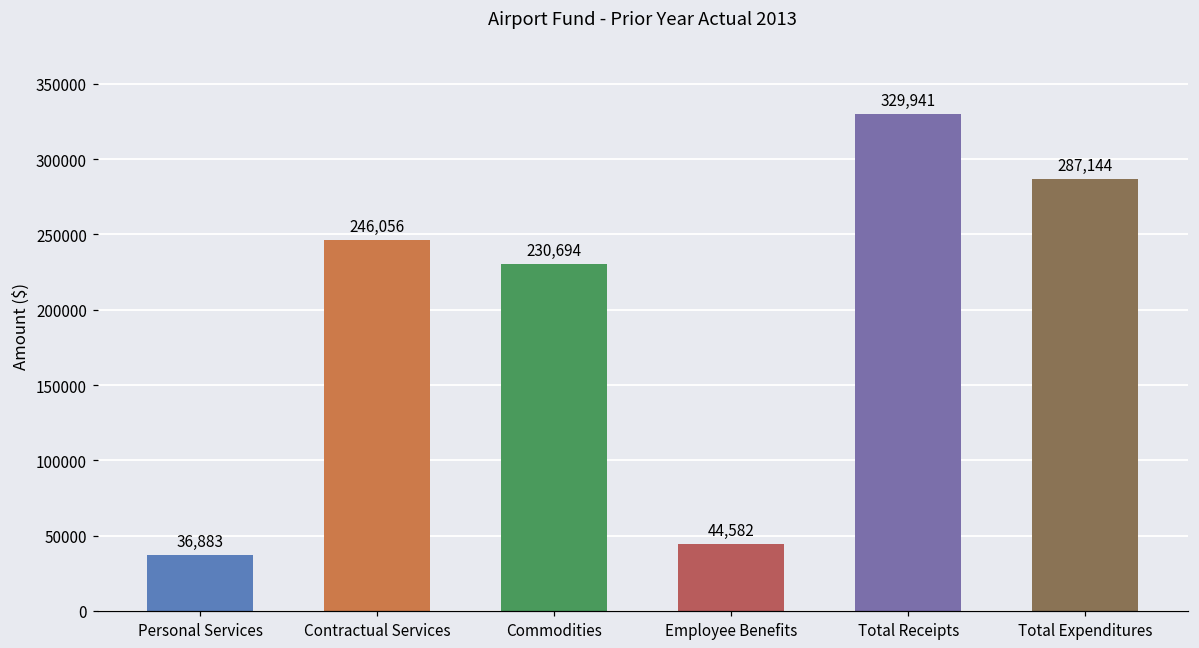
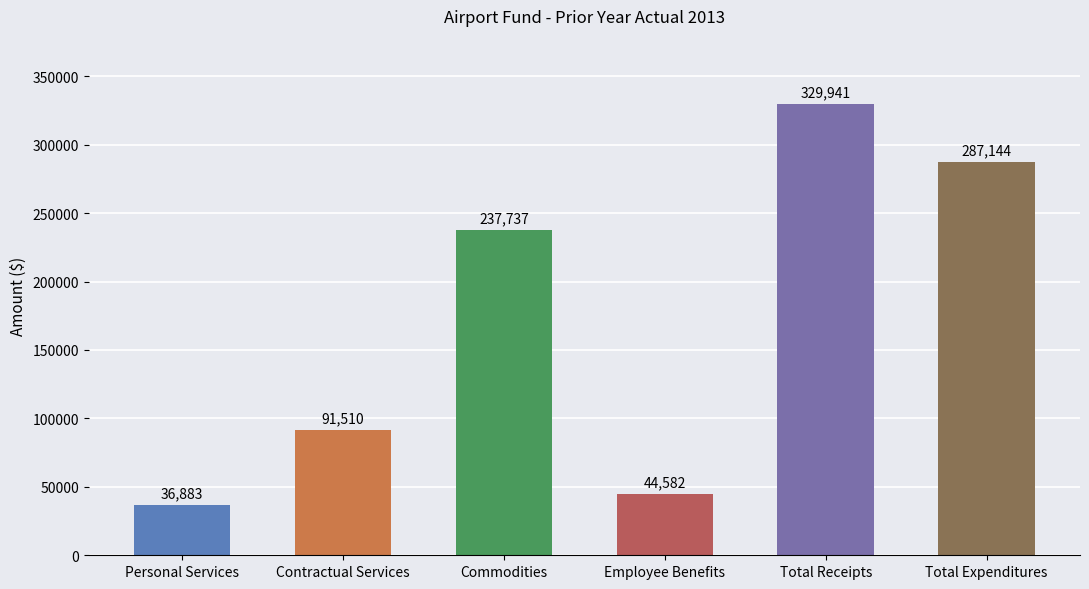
  {
    "Personal Services": "36,883",
-   "Contractual Services": "246,056",
-   "Commodities": "230,694",
+   "Contractual Services": "91,510",
+   "Commodities": "237,737",
    "Employee Benefits": "44,582",
    "Total Receipts": "329,941",
    "Total Expenditures": "287,144"
  }
